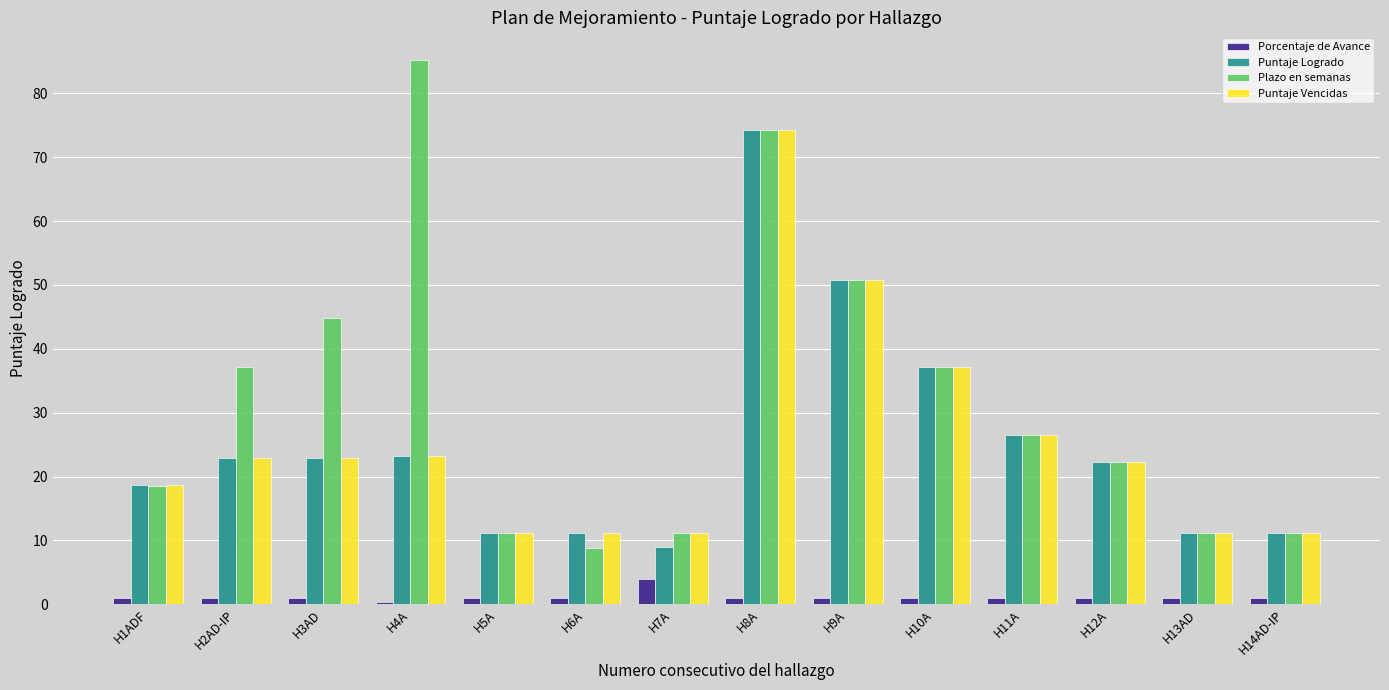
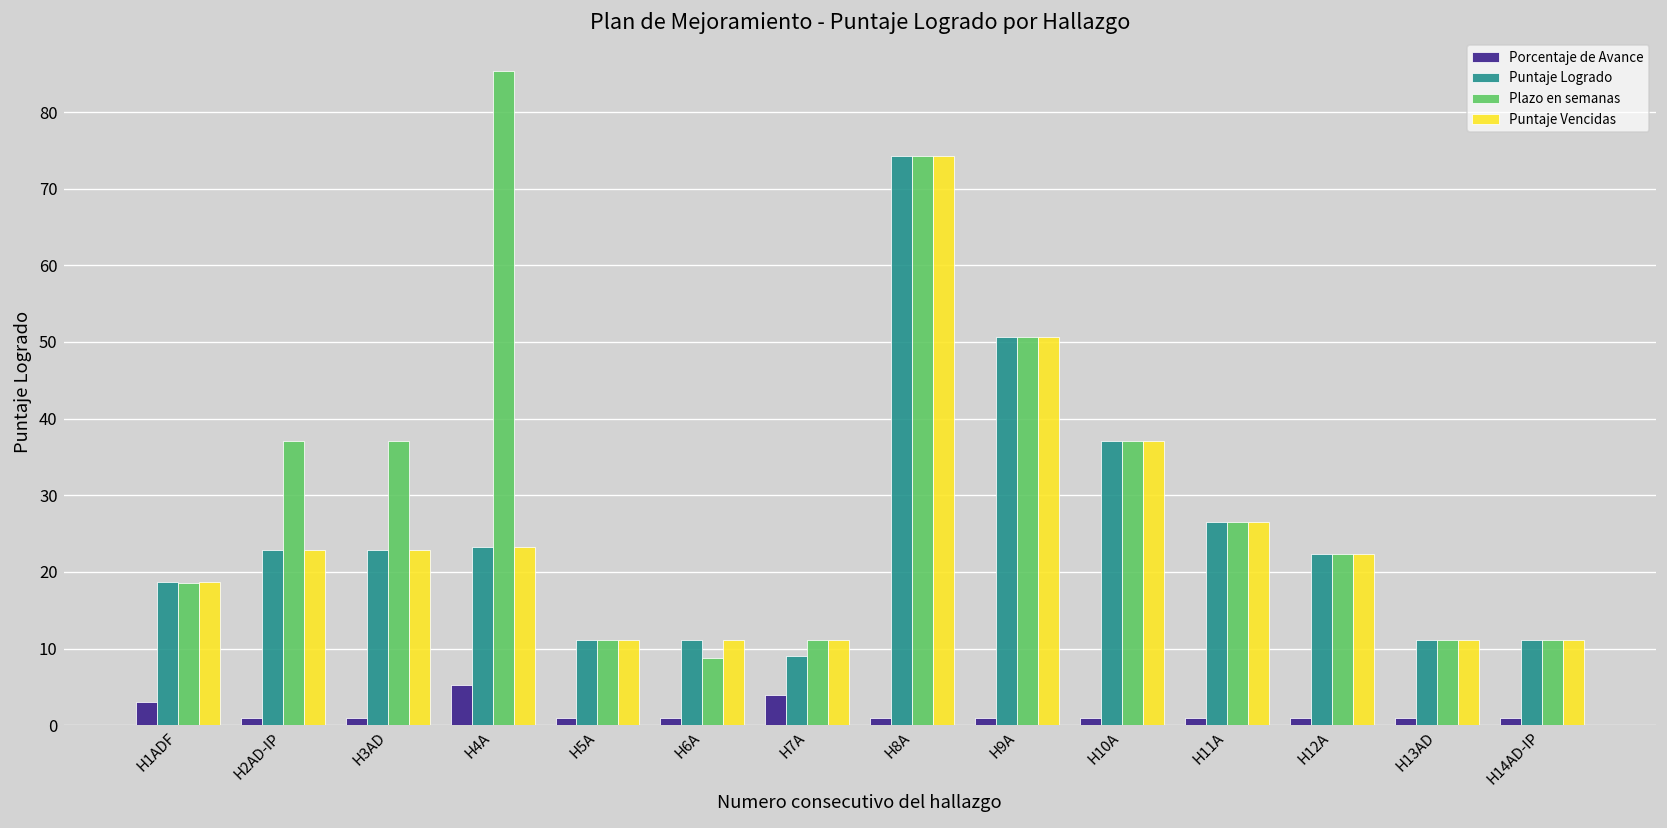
  {
    "Porcentaje de Avance": {
-     "H1ADF": 1,
+     "H1ADF": 3,
      "H2AD-IP": 1,
      "H3AD": 1,
-     "H4A": 0,
+     "H4A": 5,
      "H5A": 1,
      "H6A": 1,
      "H7A": 4,
      "H8A": 1,
      "H9A": 1,
      "H10A": 1,
      "H11A": 1,
      "H12A": 1,
      "H13AD": 1,
      "H14AD-IP": 1
    },
    "Puntaje Logrado": {
      "H1ADF": 19,
      "H2AD-IP": 23,
      "H3AD": 23,
      "H4A": 23,
      "H5A": 11,
      "H6A": 11,
      "H7A": 9,
      "H8A": 74,
      "H9A": 51,
      "H10A": 37,
      "H11A": 27,
      "H12A": 22,
      "H13AD": 11,
      "H14AD-IP": 11
    },
    "Plazo en semanas": {
      "H1ADF": 19,
      "H2AD-IP": 37,
-     "H3AD": 45,
+     "H3AD": 37,
      "H4A": 85,
      "H5A": 11,
      "H6A": 9,
      "H7A": 11,
      "H8A": 74,
      "H9A": 51,
      "H10A": 37,
      "H11A": 27,
      "H12A": 22,
      "H13AD": 11,
      "H14AD-IP": 11
    },
    "Puntaje Vencidas": {
      "H1ADF": 19,
      "H2AD-IP": 23,
      "H3AD": 23,
      "H4A": 23,
      "H5A": 11,
      "H6A": 11,
      "H7A": 11,
      "H8A": 74,
      "H9A": 51,
      "H10A": 37,
      "H11A": 27,
      "H12A": 22,
      "H13AD": 11,
      "H14AD-IP": 11
    }
  }
